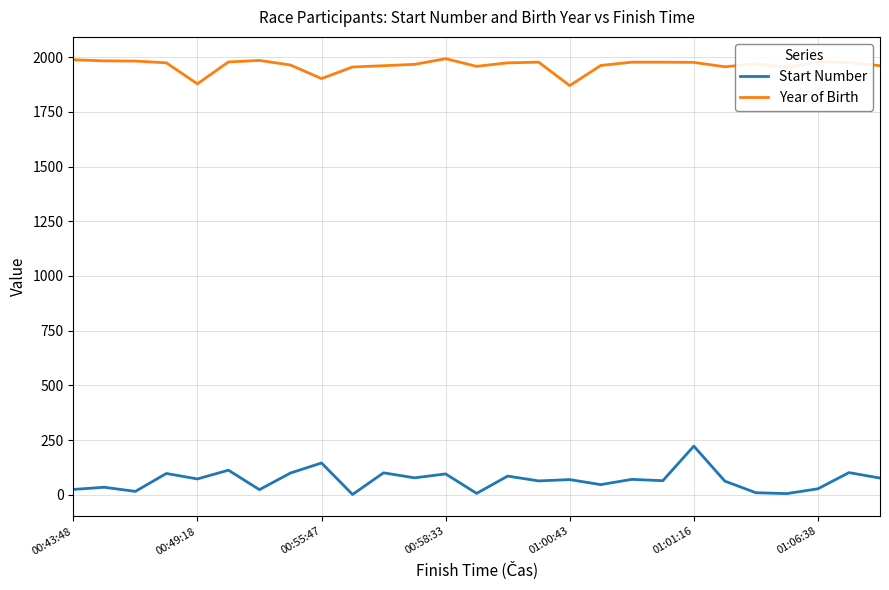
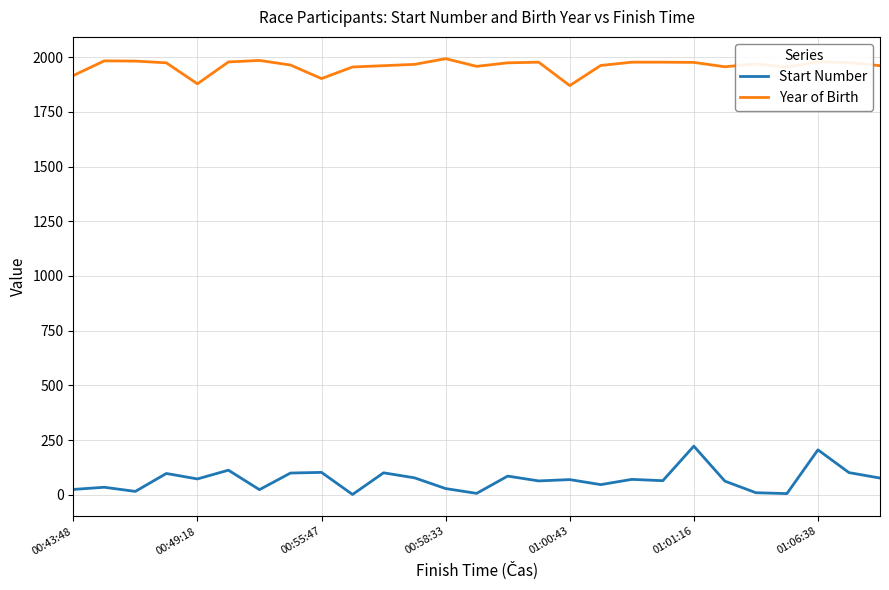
  {
    "Start Number": {
      "00:43:48": 20,
      "00:49:18": 70,
-     "00:55:47": 150,
-     "00:58:33": 100,
+     "00:55:47": 100,
+     "00:58:33": 30,
      "01:00:43": 70,
      "01:01:16": 220,
-     "01:06:38": 30
+     "01:06:38": 210
    },
    "Year of Birth": {
-     "00:43:48": 1990,
+     "00:43:48": 1920,
      "00:49:18": 1880,
      "00:55:47": 1900,
      "00:58:33": 1990,
      "01:00:43": 1870,
      "01:01:16": 1980
    }
  }
